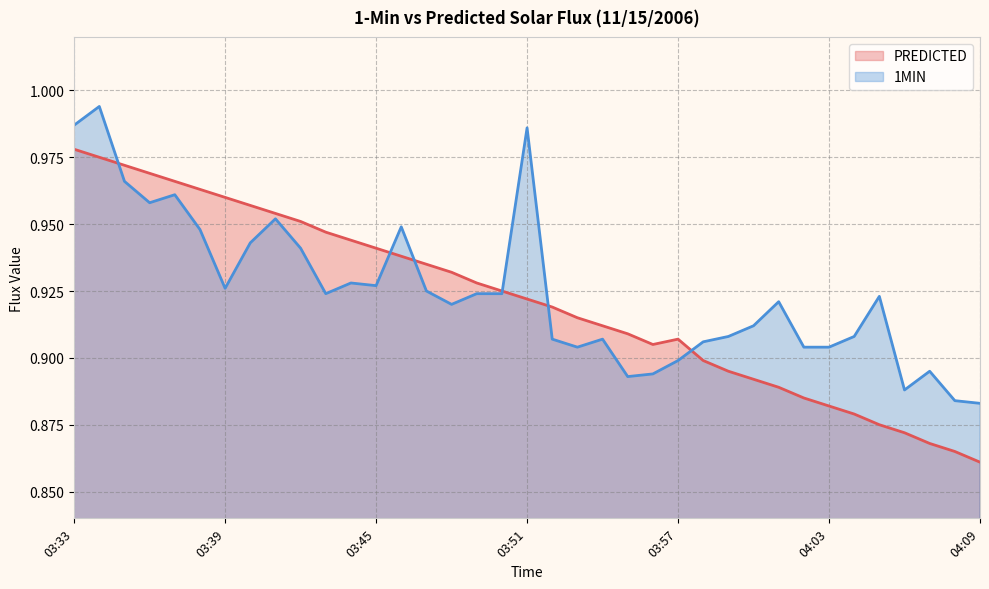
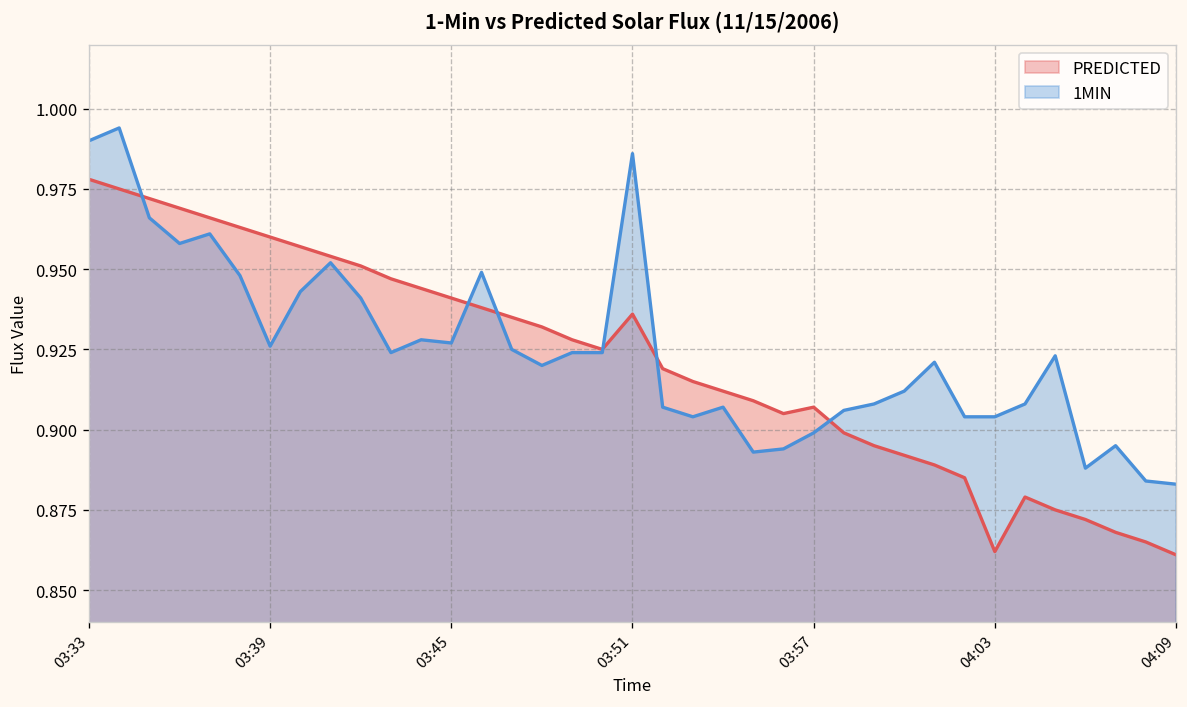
  {
    "PREDICTED": {
      "03:33": 0.978,
      "03:39": 0.960,
      "03:45": 0.941,
-     "03:51": 0.922,
+     "03:51": 0.936,
      "03:57": 0.907,
-     "04:03": 0.882,
+     "04:03": 0.862,
      "04:09": 0.861
    },
    "1MIN": {
-     "03:33": 0.987,
+     "03:33": 0.990,
      "03:39": 0.926,
      "03:45": 0.927,
      "03:51": 0.986,
      "03:57": 0.899,
      "04:03": 0.904,
      "04:09": 0.883
    }
  }
